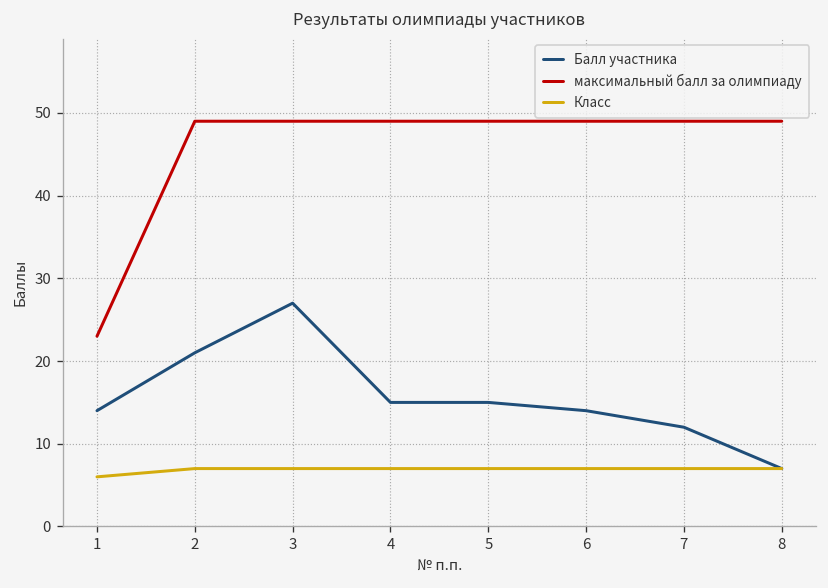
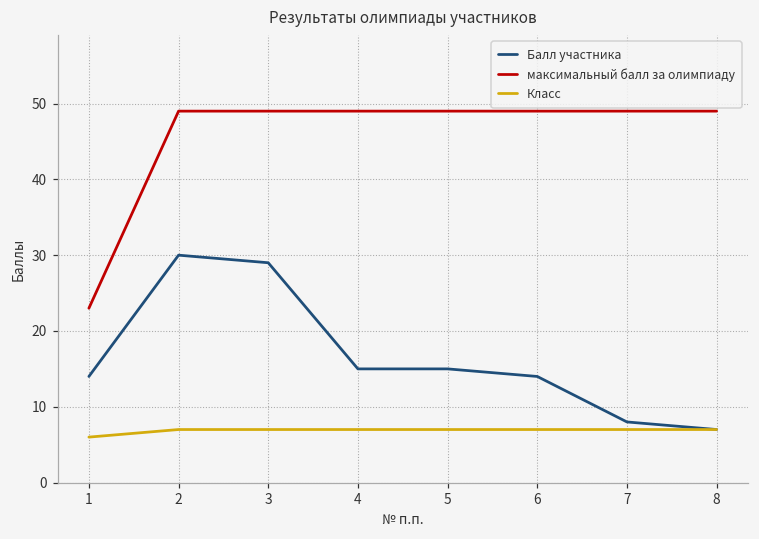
  {
    "Балл участника": {
      "1": 14,
-     "2": 21,
-     "3": 27,
+     "2": 30,
+     "3": 29,
      "4": 15,
      "5": 15,
      "6": 14,
-     "7": 12
+     "7": 8
    },
    "максимальный балл за олимпиаду": {
      "1": 23,
      "2": 49,
      "3": 49,
      "4": 49,
      "5": 49,
      "6": 49,
      "7": 49,
      "8": 49
    },
    "Класс": {
      "1": 6,
      "2": 7,
      "3": 7,
      "4": 7,
      "5": 7,
      "6": 7,
      "7": 7
    }
  }
